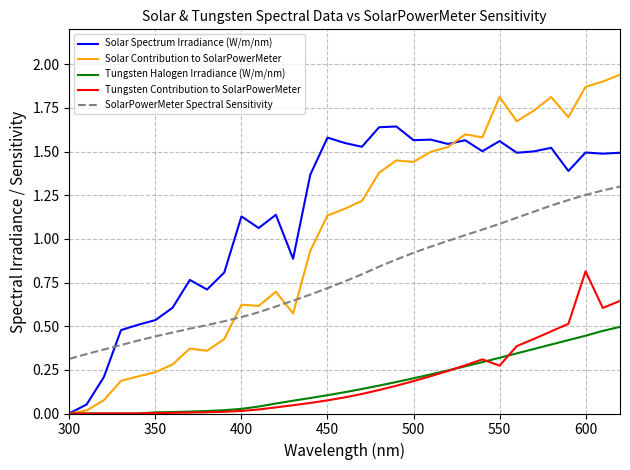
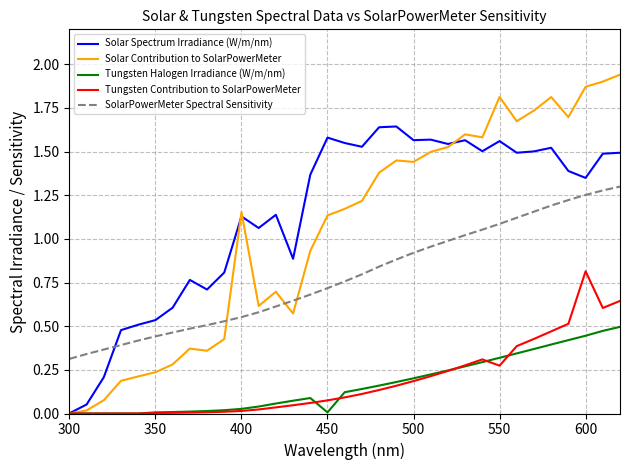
  {
    "Solar Spectrum Irradiance (W/m/nm)": {
      "350": 0.53,
      "400": 1.13,
      "450": 1.58,
      "500": 1.57,
      "550": 1.56,
-     "600": 1.49
+     "600": 1.35
    },
    "Solar Contribution to SolarPowerMeter": {
      "350": 0.24,
-     "400": 0.62,
+     "400": 1.15,
      "450": 1.13,
      "500": 1.44,
      "550": 1.81,
      "600": 1.87
    },
    "Tungsten Halogen Irradiance (W/m/nm)": {
-     "450": 0.10,
+     "450": 0.01,
      "500": 0.20,
      "550": 0.32,
      "600": 0.45
    },
    "Tungsten Contribution to SolarPowerMeter": {
      "450": 0.08,
      "500": 0.19,
      "550": 0.27,
      "600": 0.81
    },
    "SolarPowerMeter Spectral Sensitivity": {
      "300": 0.31,
      "350": 0.44,
      "400": 0.55,
      "450": 0.72,
      "500": 0.92,
      "550": 1.09,
      "600": 1.25
    }
  }
